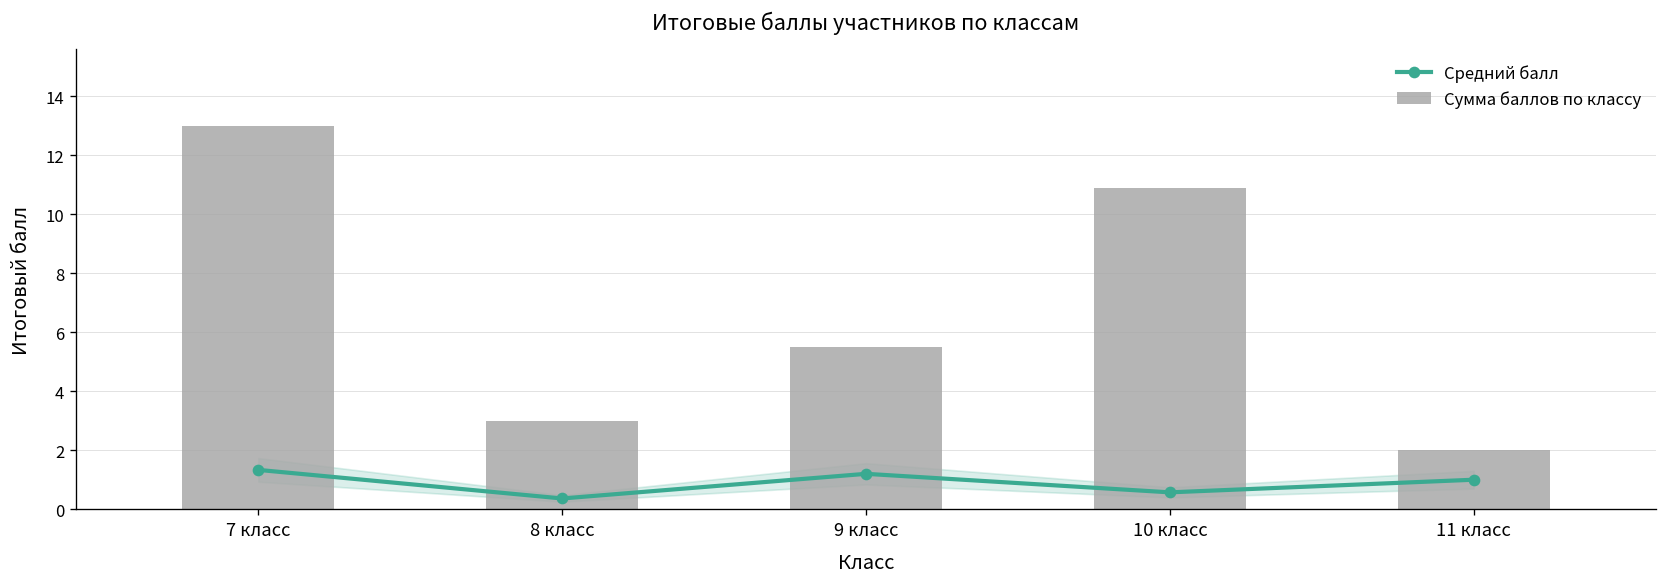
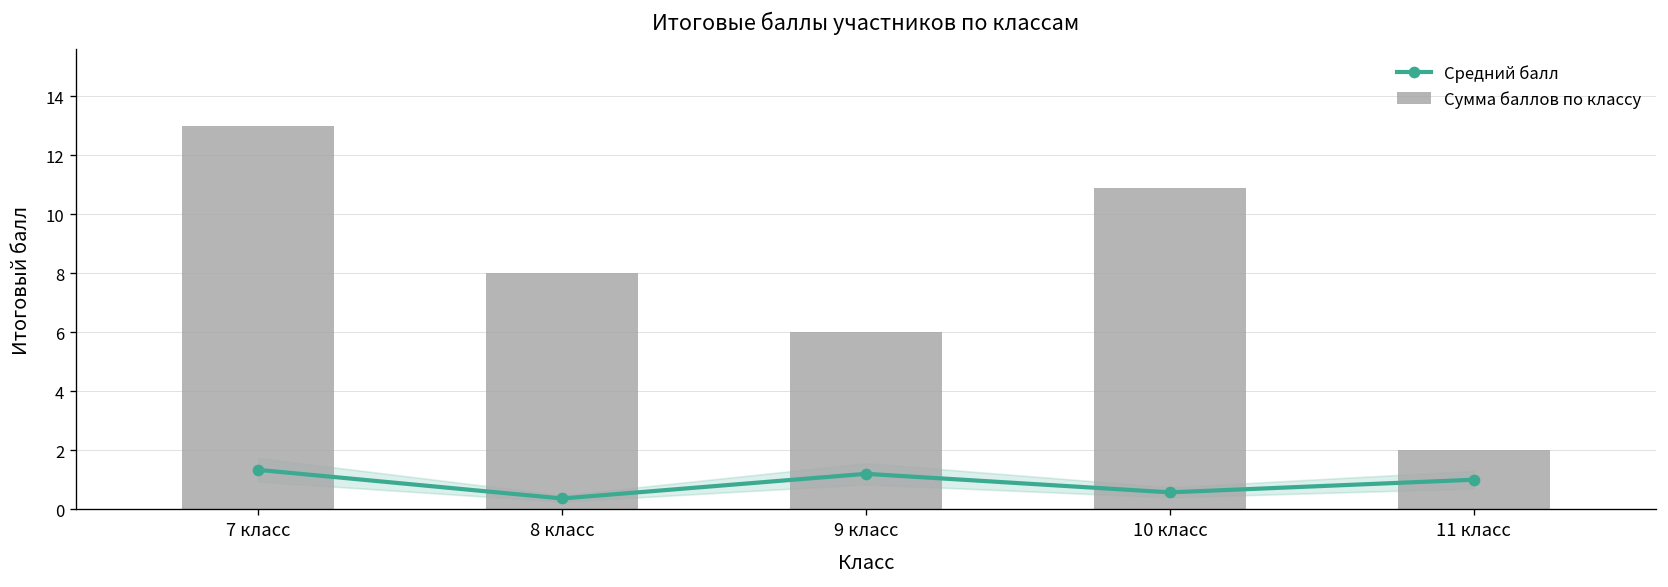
  {
    "Сумма баллов по классу": {
      "7 класс": 13.0,
-     "8 класс": 3,
-     "9 класс": 5.5,
+     "8 класс": 8,
+     "9 класс": 6.0,
      "10 класс": 10.9,
      "11 класс": 2.0
    }
  }
